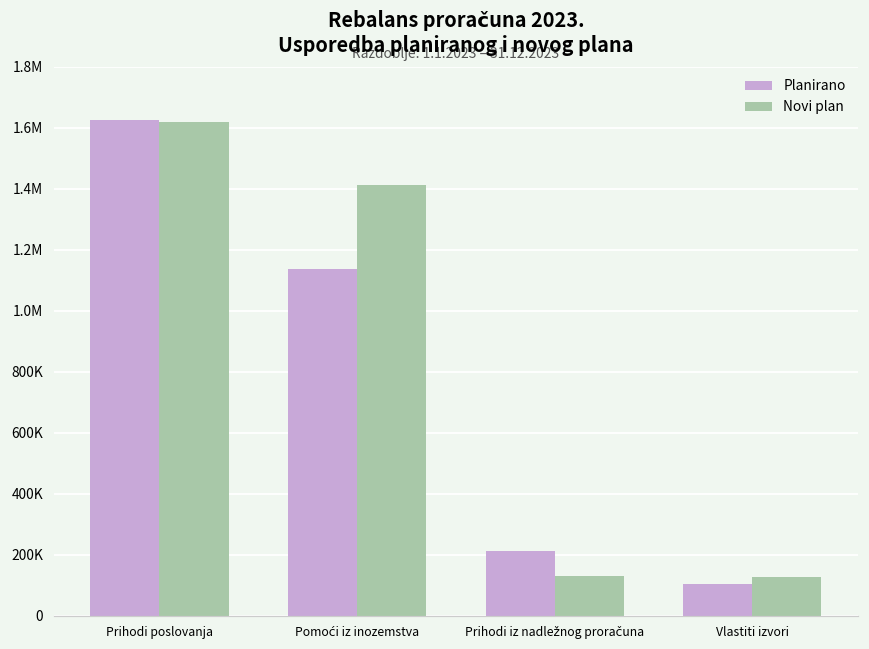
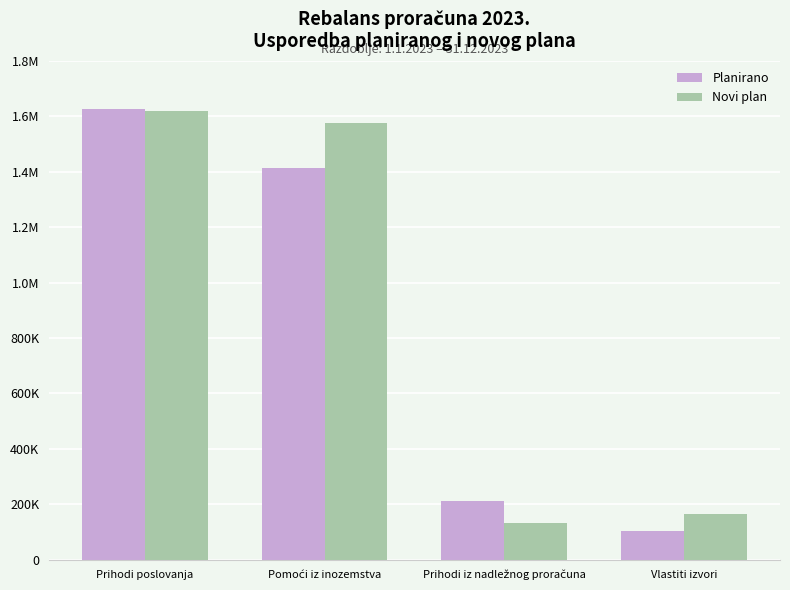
  {
    "Planirano": {
      "Prihodi poslovanja": 1620000,
-     "Pomoći iz inozemstva": 1140000,
+     "Pomoći iz inozemstva": 1410000,
      "Prihodi iz nadležnog proračuna": 210000,
      "Vlastiti izvori": 100000
    },
    "Novi plan": {
      "Prihodi poslovanja": 1620000,
-     "Pomoći iz inozemstva": 1410000,
+     "Pomoći iz inozemstva": 1570000,
      "Prihodi iz nadležnog proračuna": 130000,
-     "Vlastiti izvori": 130000
+     "Vlastiti izvori": 170000
    }
  }
